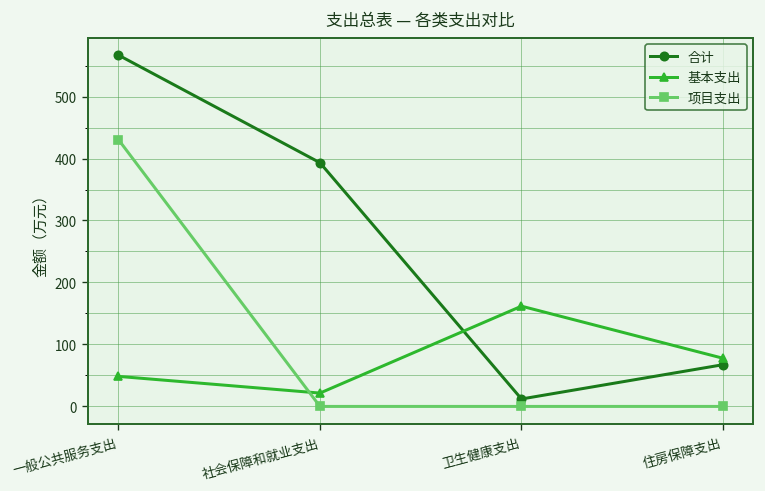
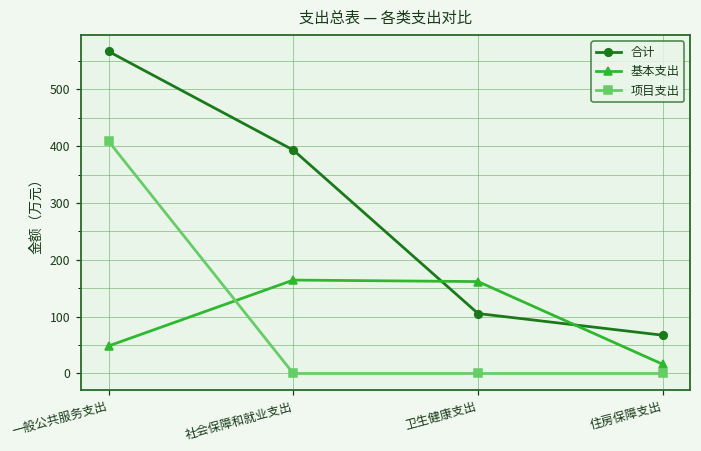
  {
    "合计": {
      "一般公共服务支出": 570,
      "社会保障和就业支出": 390,
-     "卫生健康支出": 10,
+     "卫生健康支出": 110,
      "住房保障支出": 70
    },
    "基本支出": {
      "一般公共服务支出": 50,
-     "社会保障和就业支出": 20,
+     "社会保障和就业支出": 160,
      "卫生健康支出": 160,
-     "住房保障支出": 80
+     "住房保障支出": 20
    },
    "项目支出": {
-     "一般公共服务支出": 430,
+     "一般公共服务支出": 410,
      "社会保障和就业支出": 0,
      "卫生健康支出": 0,
      "住房保障支出": 0
    }
  }
